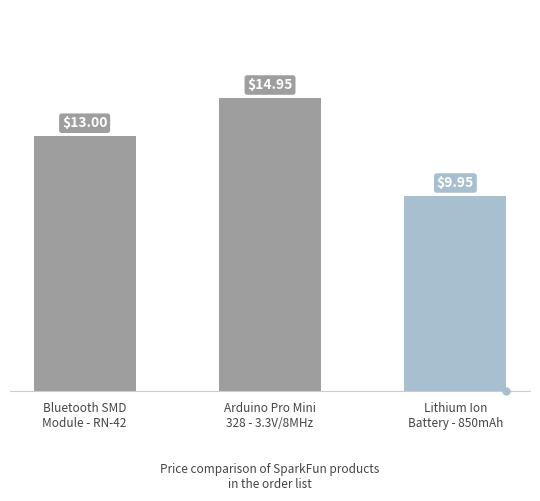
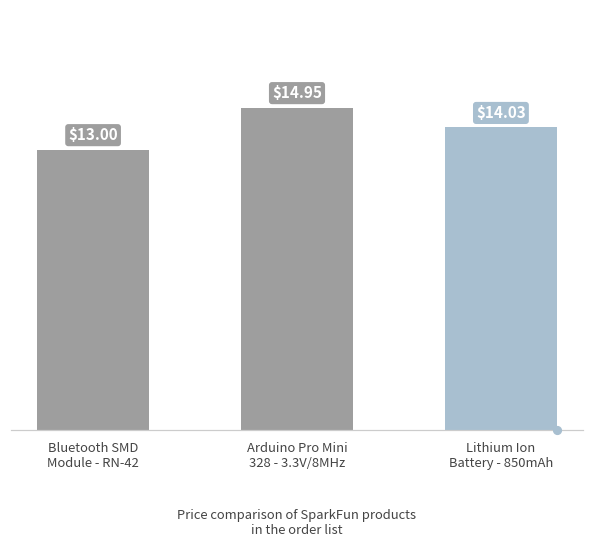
  {
-   "Lithium Ion Battery - 850mAh": "$9.95"
+   "Lithium Ion Battery - 850mAh": "$14.03"
  }
